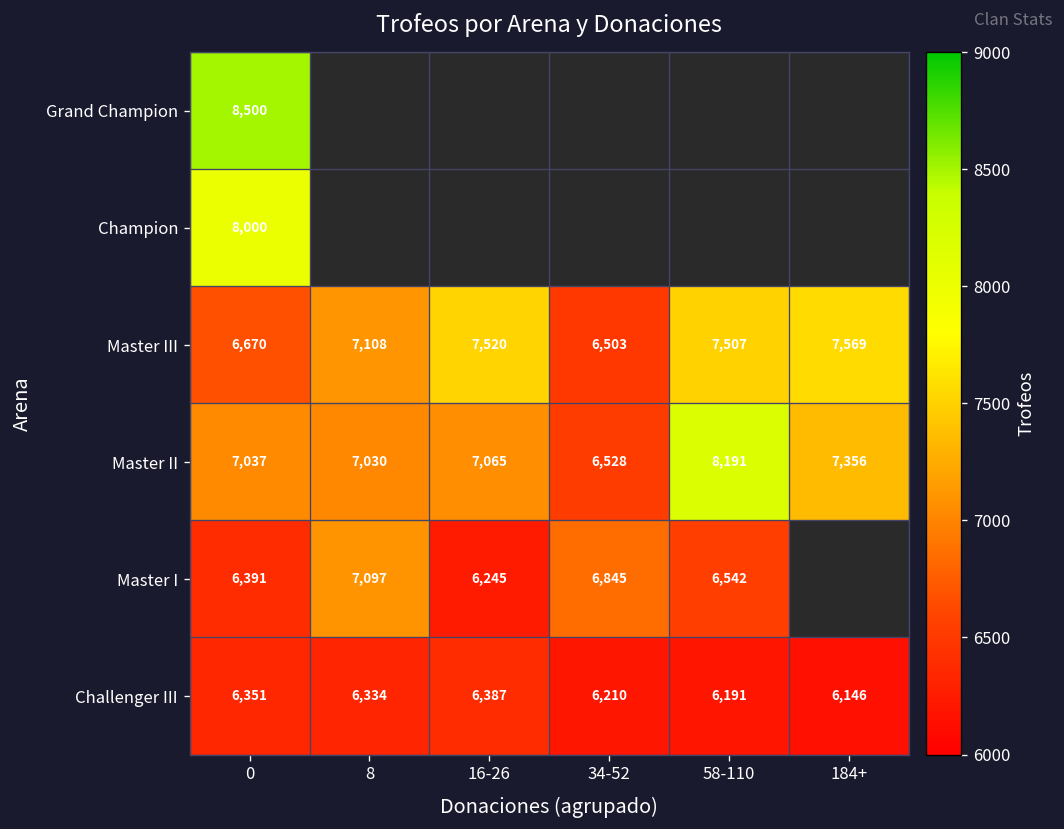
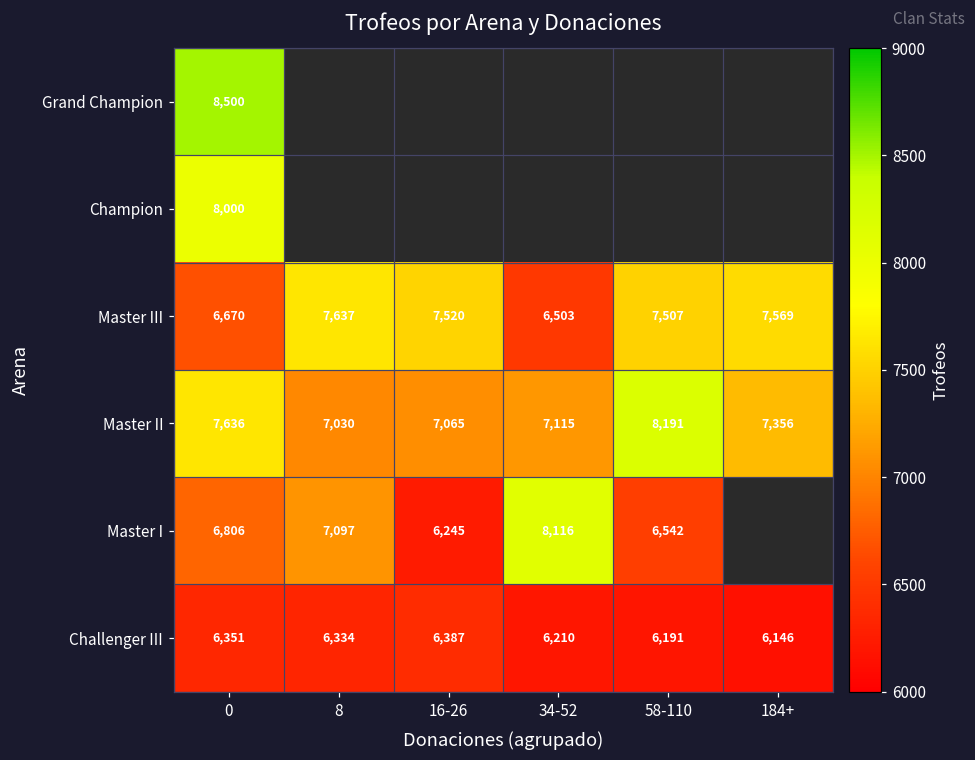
  {
    "Grand Champion": {
      "0": "8,500"
    },
    "Champion": {
      "0": "8,000"
    },
    "Master III": {
      "0": "6,670",
-     "8": "7,108",
+     "8": "7,637",
      "16-26": "7,520",
      "34-52": "6,503",
      "58-110": "7,507",
      "184+": "7,569"
    },
    "Master II": {
-     "0": "7,037",
+     "0": "7,636",
      "8": "7,030",
      "16-26": "7,065",
-     "34-52": "6,528",
+     "34-52": "7,115",
      "58-110": "8,191",
      "184+": "7,356"
    },
    "Master I": {
-     "0": "6,391",
+     "0": "6,806",
      "8": "7,097",
      "16-26": "6,245",
-     "34-52": "6,845",
+     "34-52": "8,116",
      "58-110": "6,542"
    },
    "Challenger III": {
      "0": "6,351",
      "8": "6,334",
      "16-26": "6,387",
      "34-52": "6,210",
      "58-110": "6,191",
      "184+": "6,146"
    }
  }
